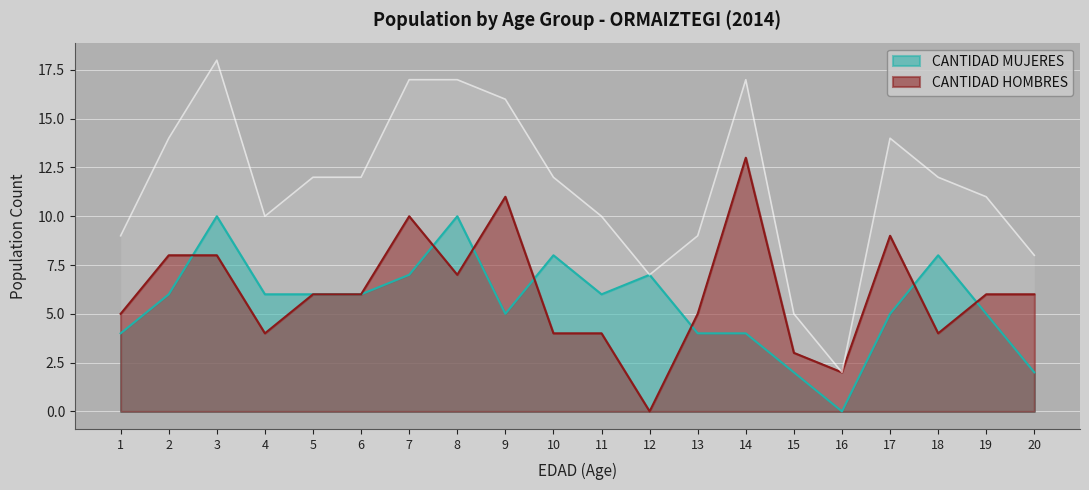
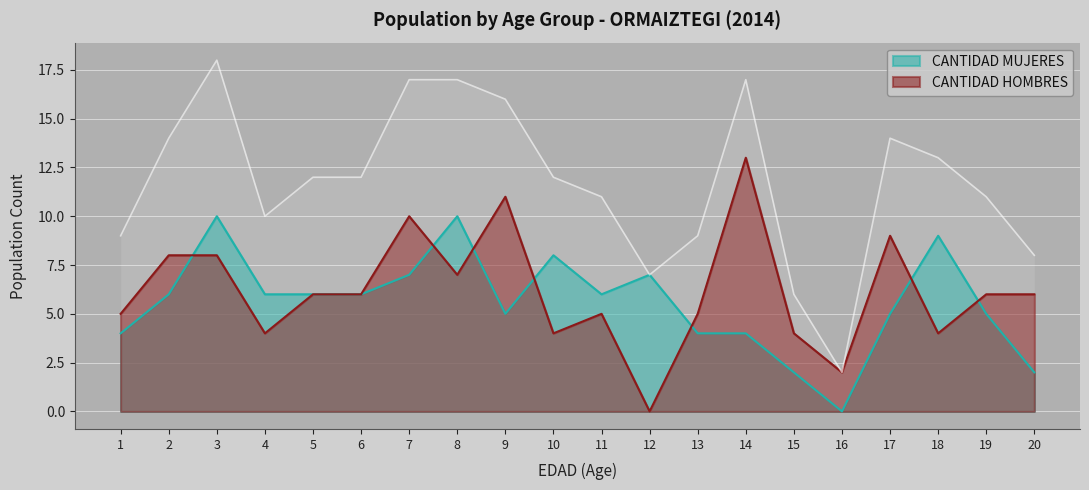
  {
    "CANTIDAD MUJERES": {
      "1": 4,
      "2": 6,
      "3": 10,
      "4": 6,
      "7": 7,
      "8": 10,
      "9": 5,
      "10": 8,
      "11": 6,
      "13": 4,
      "14": 4,
      "15": 2,
      "16": 0,
      "17": 5,
-     "18": 8,
+     "18": 9,
      "19": 5,
      "20": 2
    },
    "CANTIDAD HOMBRES": {
      "1": 5,
      "2": 8,
      "3": 8,
      "4": 4,
      "7": 10,
      "8": 7,
      "9": 11,
      "10": 4,
-     "11": 4,
+     "11": 5,
      "12": 0,
      "13": 5,
      "14": 13,
-     "15": 3,
+     "15": 4,
      "17": 9,
      "18": 4,
      "19": 6,
      "20": 6
    }
  }
